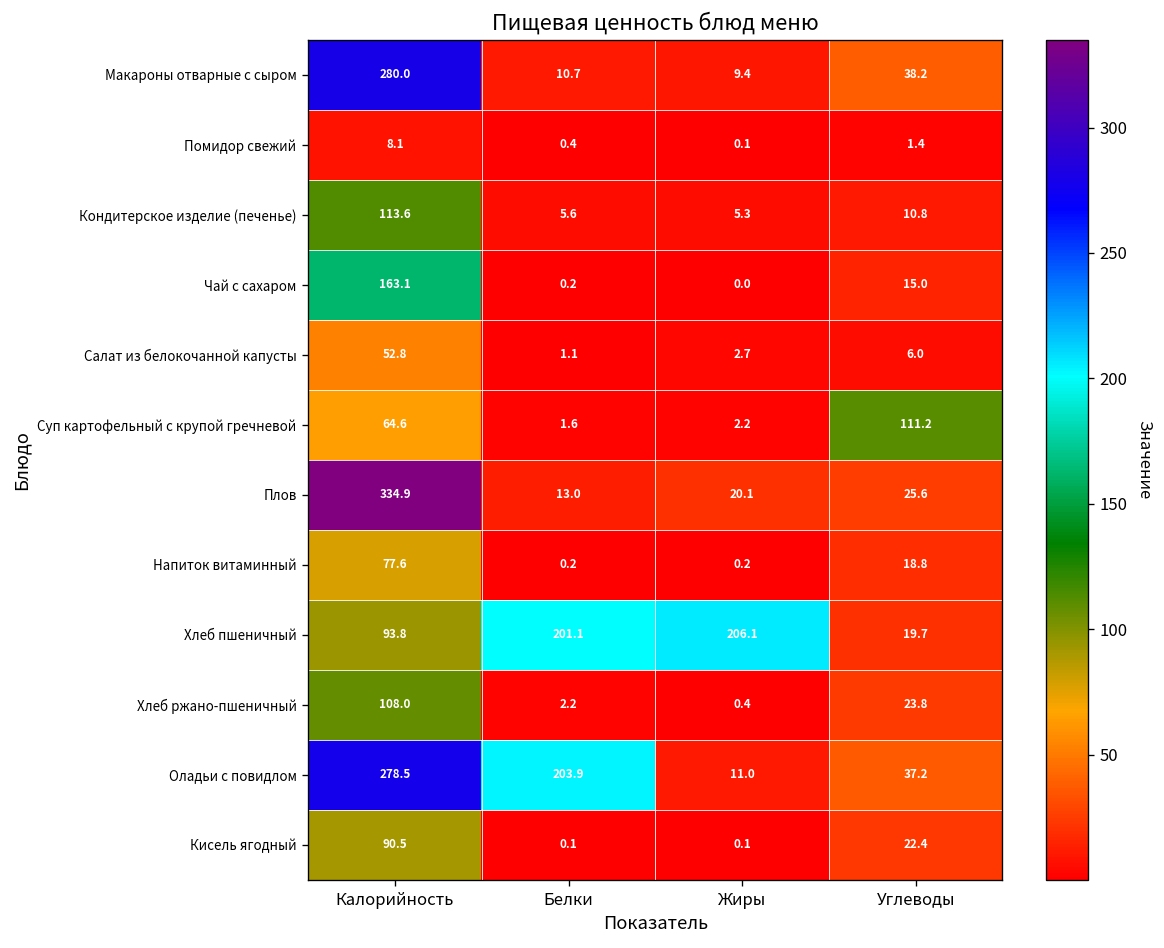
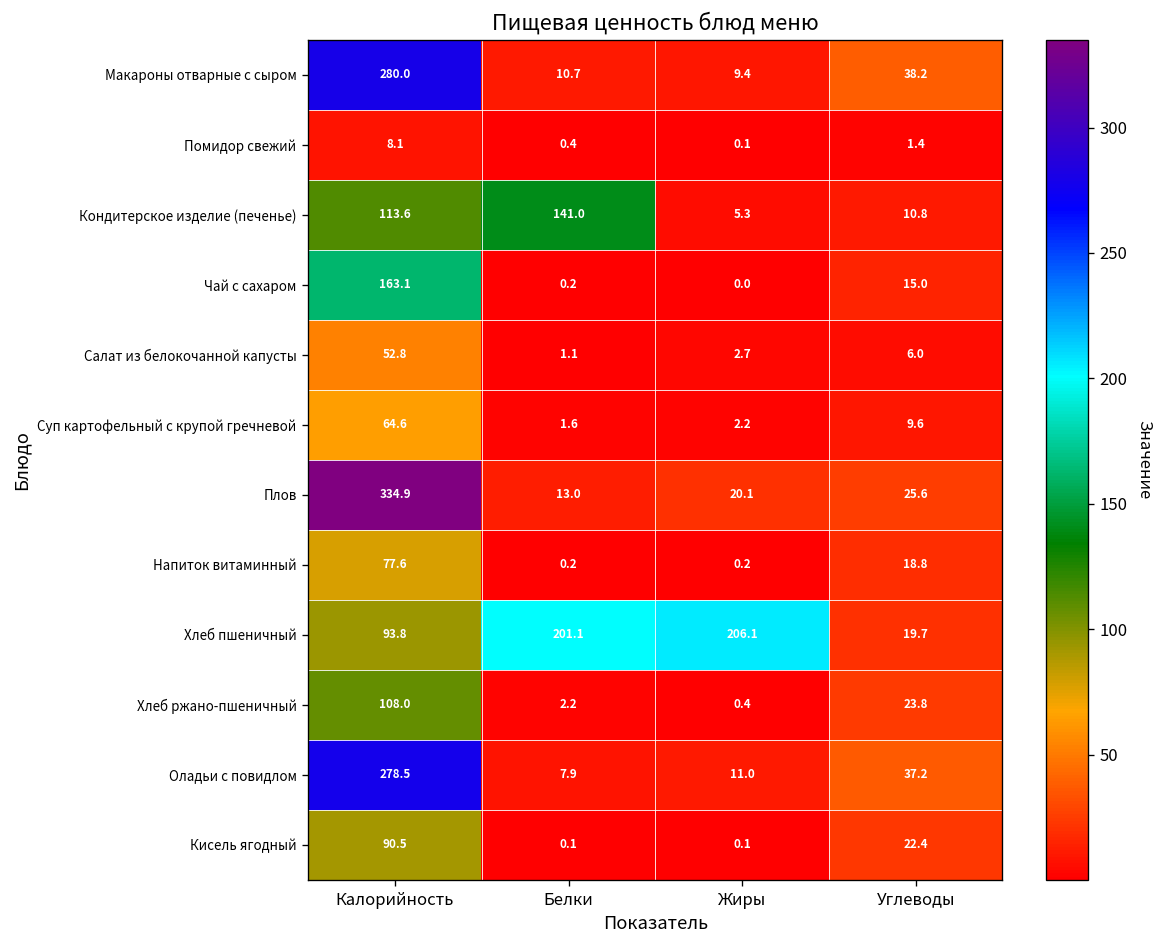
  {
    "Макароны отварные с сыром": {
      "Калорийность": 280.0,
      "Белки": 10.7,
      "Жиры": 9.4,
      "Углеводы": 38.2
    },
    "Помидор свежий": {
      "Калорийность": 8.1,
      "Белки": 0.4,
      "Жиры": 0.1,
      "Углеводы": 1.4
    },
    "Кондитерское изделие (печенье)": {
      "Калорийность": 113.6,
-     "Белки": 5.6,
+     "Белки": 141.0,
      "Жиры": 5.3,
      "Углеводы": 10.8
    },
    "Чай с сахаром": {
      "Калорийность": 163.1,
      "Белки": 0.2,
      "Жиры": 0.0,
      "Углеводы": 15.0
    },
    "Салат из белокочанной капусты": {
      "Калорийность": 52.8,
      "Белки": 1.1,
      "Жиры": 2.7,
      "Углеводы": 6.0
    },
    "Суп картофельный с крупой гречневой": {
      "Калорийность": 64.6,
      "Белки": 1.6,
      "Жиры": 2.2,
-     "Углеводы": 111.2
+     "Углеводы": 9.6
    },
    "Плов": {
      "Калорийность": 334.9,
      "Белки": 13.0,
      "Жиры": 20.1,
      "Углеводы": 25.6
    },
    "Напиток витаминный": {
      "Калорийность": 77.6,
      "Белки": 0.2,
      "Жиры": 0.2,
      "Углеводы": 18.8
    },
    "Хлеб пшеничный": {
      "Калорийность": 93.8,
      "Белки": 201.1,
      "Жиры": 206.1,
      "Углеводы": 19.7
    },
    "Хлеб ржано-пшеничный": {
      "Калорийность": 108.0,
      "Белки": 2.2,
      "Жиры": 0.4,
      "Углеводы": 23.8
    },
    "Оладьи с повидлом": {
      "Калорийность": 278.5,
-     "Белки": 203.9,
+     "Белки": 7.9,
      "Жиры": 11.0,
      "Углеводы": 37.2
    },
    "Кисель ягодный": {
      "Калорийность": 90.5,
      "Белки": 0.1,
      "Жиры": 0.1,
      "Углеводы": 22.4
    }
  }
